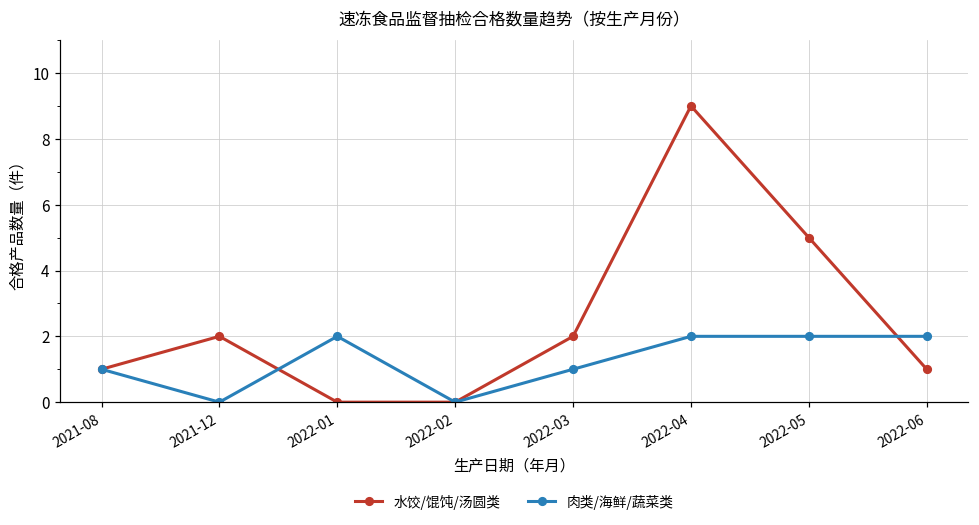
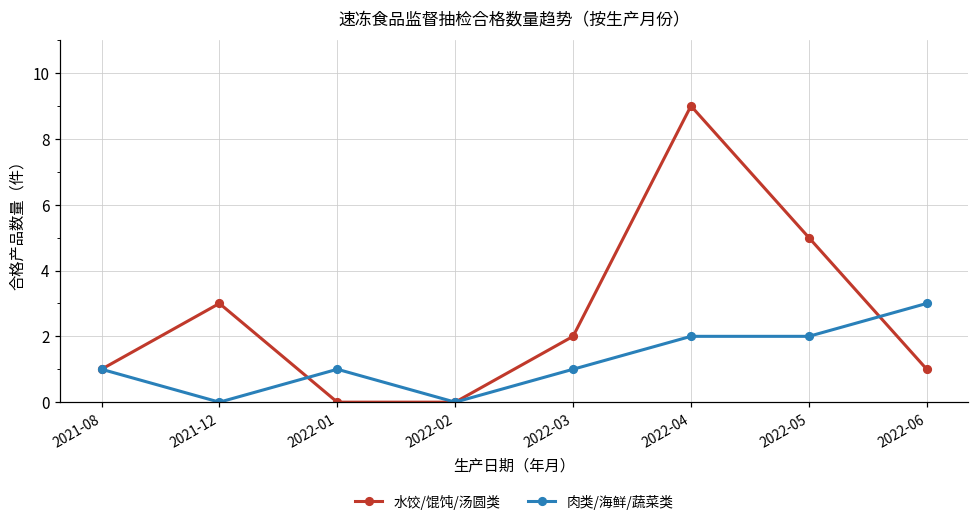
  {
    "水饺/馄饨/汤圆类": {
-     "2021-12": 2,
+     "2021-12": 3,
      "2022-01": 0,
      "2022-03": 2,
      "2022-04": 9,
      "2022-05": 5,
      "2022-06": 1
    },
    "肉类/海鲜/蔬菜类": {
      "2021-12": 0,
-     "2022-01": 2,
+     "2022-01": 1,
      "2022-03": 1,
      "2022-04": 2,
      "2022-05": 2,
-     "2022-06": 2
+     "2022-06": 3
    }
  }
